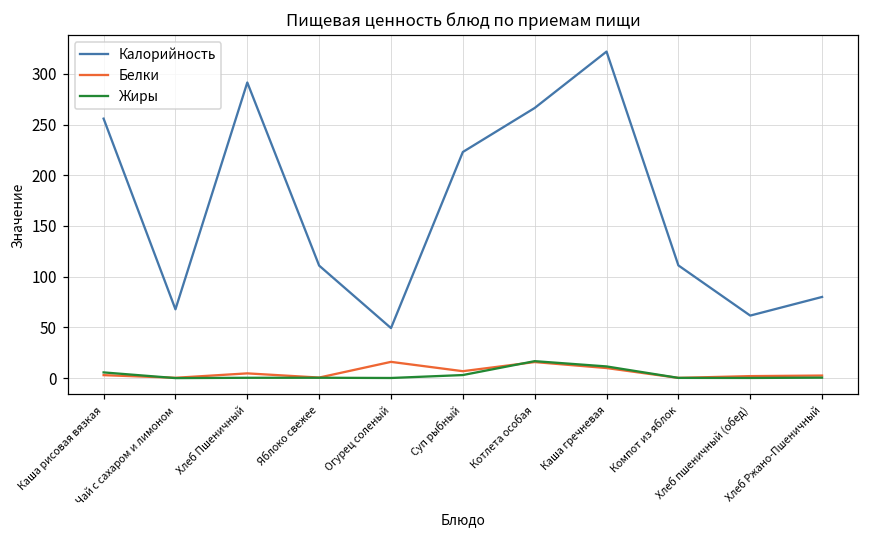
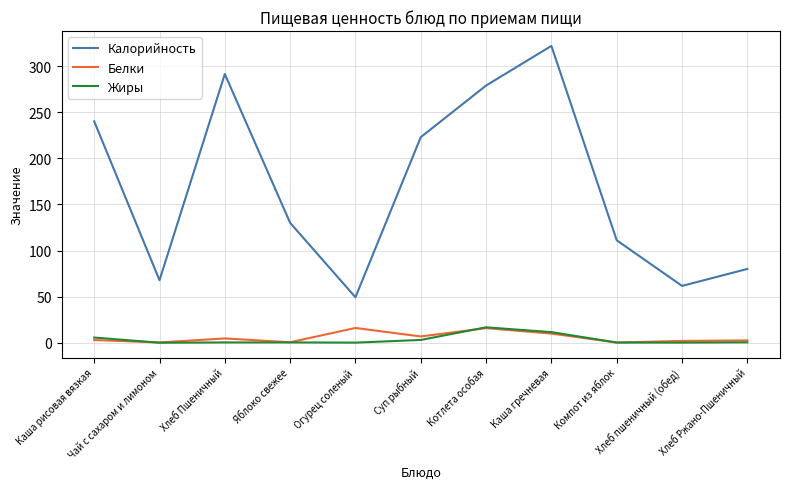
  {
    "Калорийность": {
-     "Каша рисовая вязкая": 260,
+     "Каша рисовая вязкая": 240,
      "Чай с сахаром и лимоном": 70,
      "Хлеб Пшеничный": 290,
-     "Яблоко свежее": 110,
+     "Яблоко свежее": 130,
      "Огурец соленый": 50,
      "Суп рыбный": 220,
-     "Котлета особая": 270,
+     "Котлета особая": 280,
      "Каша гречневая": 320,
      "Компот из яблок": 110,
      "Хлеб пшеничный (обед)": 60,
      "Хлеб Ржано-Пшеничный": 80
    },
    "Белки": {
      "Хлеб Пшеничный": 0,
      "Огурец соленый": 20,
      "Суп рыбный": 10
    },
    "Жиры": {
      "Хлеб Пшеничный": 0,
      "Огурец соленый": 0,
      "Суп рыбный": 0
    }
  }
